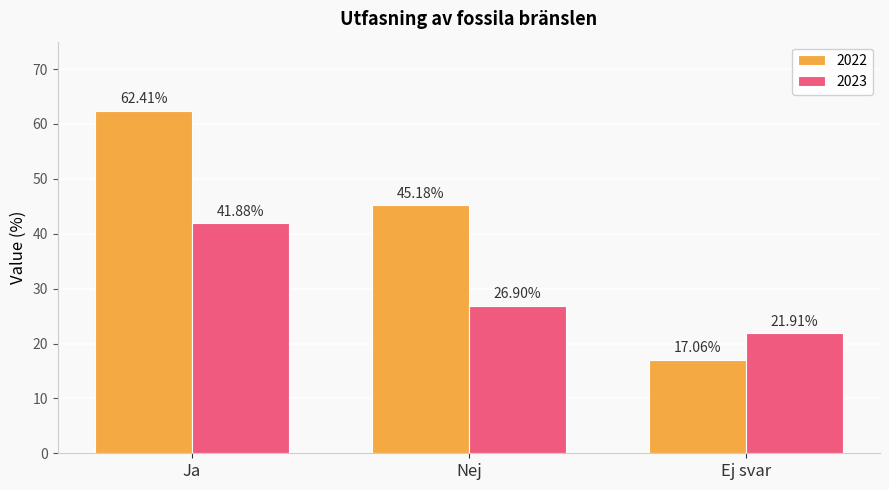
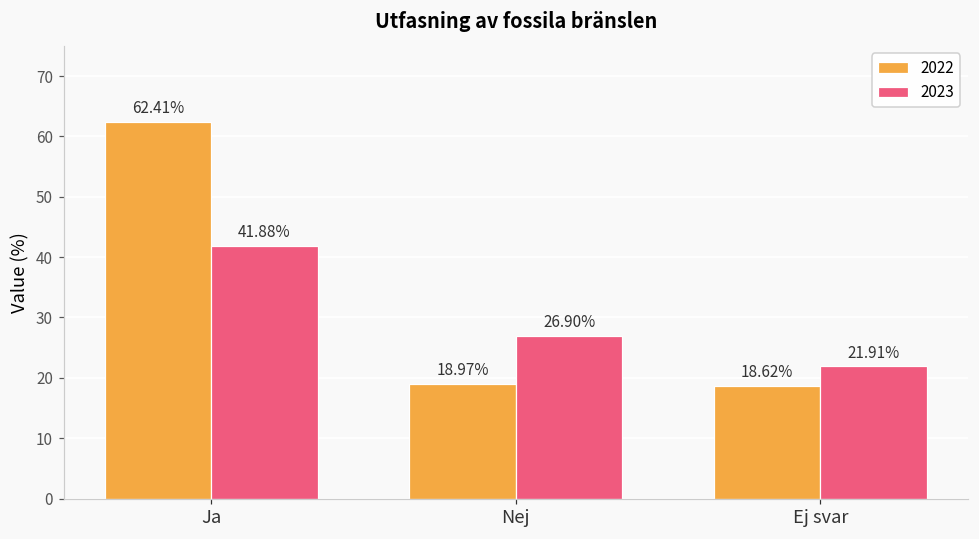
  {
    "2022": {
      "Ja": "62.41%",
-     "Nej": "45.18%",
-     "Ej svar": "17.06%"
+     "Nej": "18.97%",
+     "Ej svar": "18.62%"
    },
    "2023": {
      "Ja": "41.88%",
      "Nej": "26.90%",
      "Ej svar": "21.91%"
    }
  }
